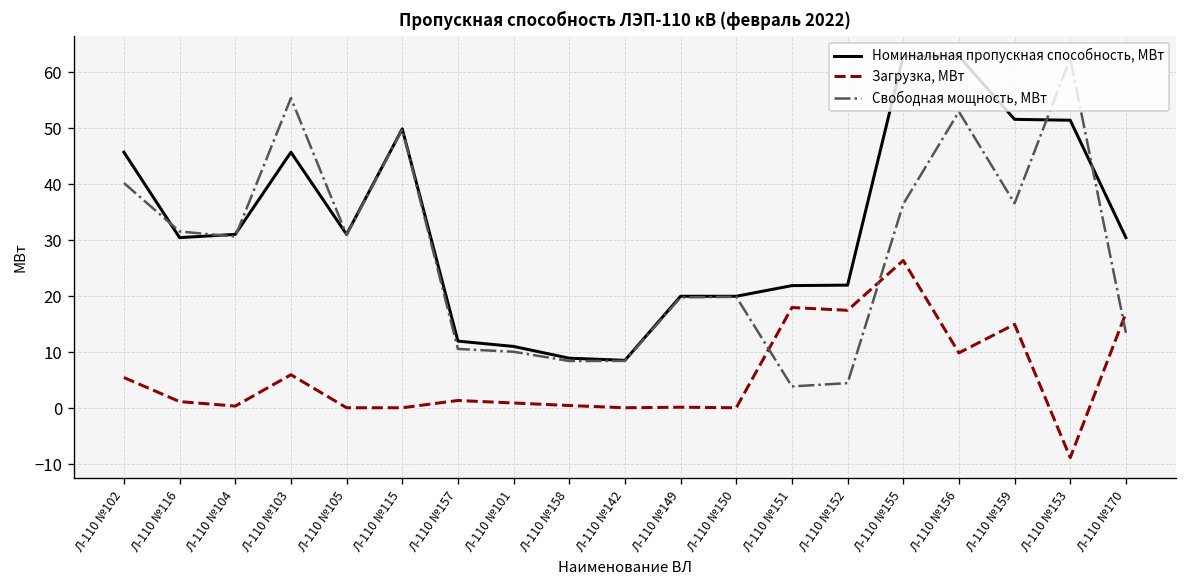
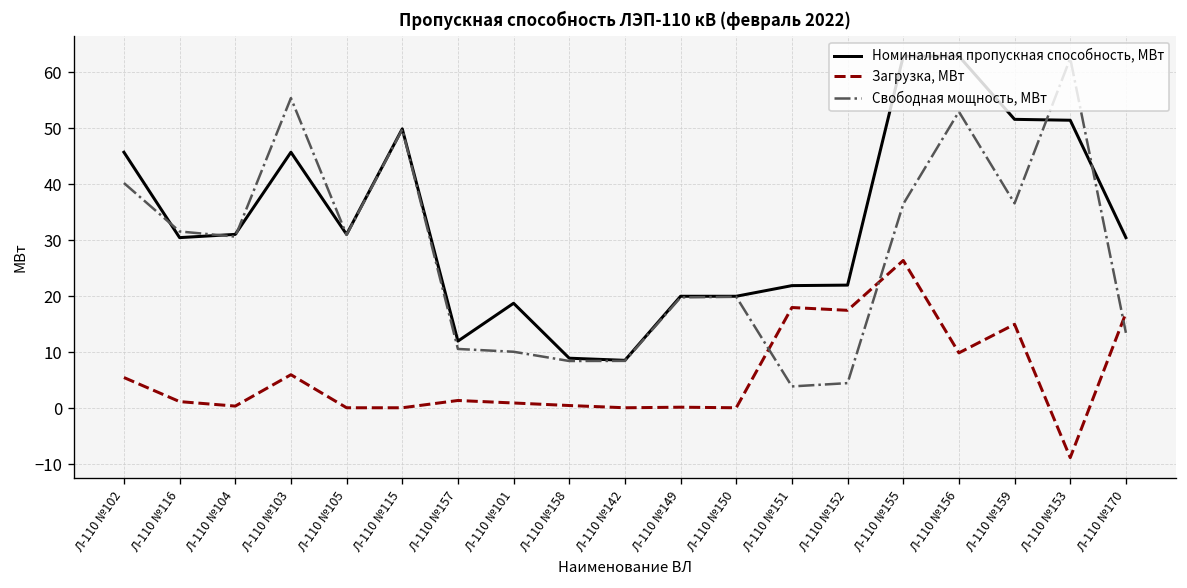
  {
    "Номинальная пропускная способность, МВт": {
      "Л-110 №102": 46,
      "Л-110 №116": 30,
      "Л-110 №103": 46,
      "Л-110 №157": 12,
-     "Л-110 №101": 11,
+     "Л-110 №101": 19,
      "Л-110 №151": 22,
      "Л-110 №152": 22,
      "Л-110 №159": 52,
      "Л-110 №153": 51,
      "Л-110 №170": 30
    },
    "Загрузка, МВт": {
      "Л-110 №102": 6,
      "Л-110 №116": 1,
      "Л-110 №104": 0,
      "Л-110 №103": 6,
      "Л-110 №105": 0,
      "Л-110 №115": 0,
      "Л-110 №157": 1,
      "Л-110 №101": 1,
      "Л-110 №158": 1,
      "Л-110 №142": 0,
      "Л-110 №149": 0,
      "Л-110 №150": 0,
      "Л-110 №151": 18,
      "Л-110 №152": 18,
      "Л-110 №155": 26,
      "Л-110 №156": 10,
      "Л-110 №159": 15,
      "Л-110 №153": -9,
      "Л-110 №170": 17
    },
    "Свободная мощность, МВт": {
      "Л-110 №102": 40,
      "Л-110 №116": 32,
      "Л-110 №103": 55,
      "Л-110 №157": 11,
      "Л-110 №101": 10,
      "Л-110 №151": 4,
      "Л-110 №152": 5,
      "Л-110 №155": 36,
      "Л-110 №156": 53,
      "Л-110 №159": 37,
      "Л-110 №170": 13
    }
  }
